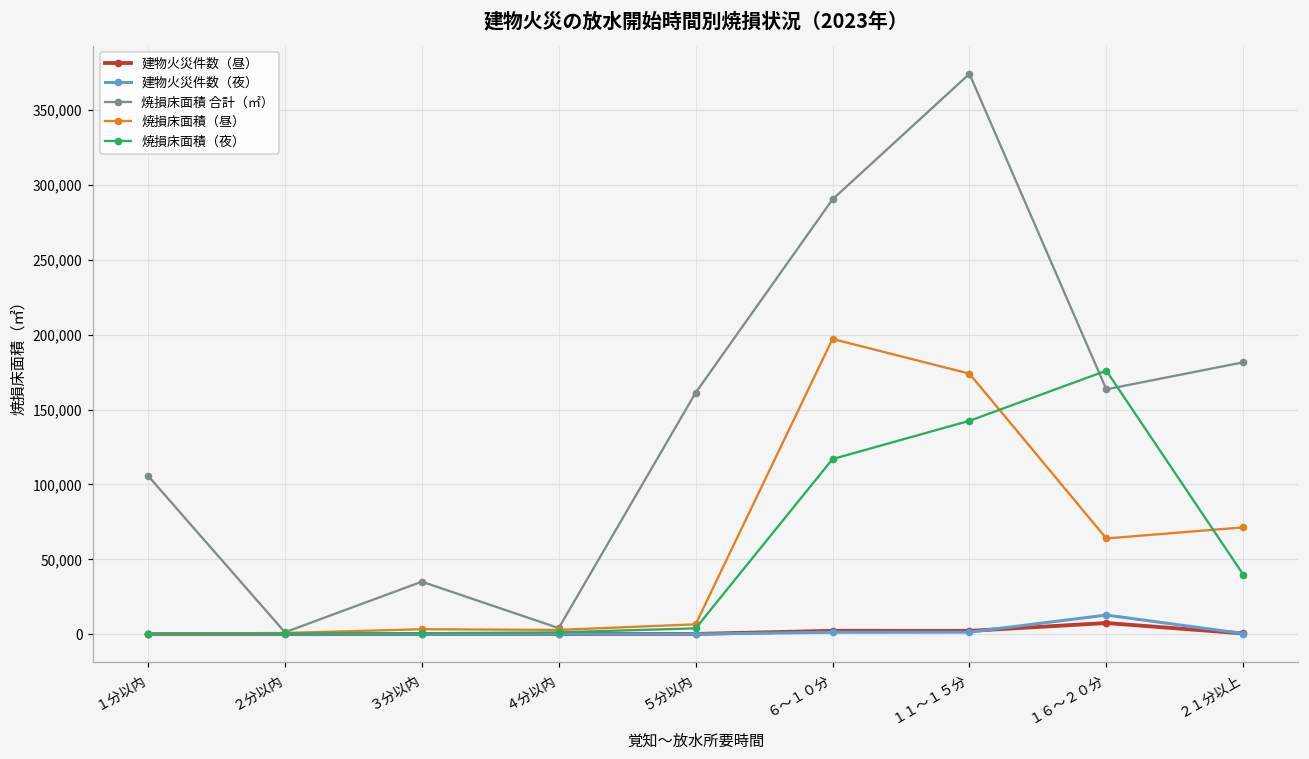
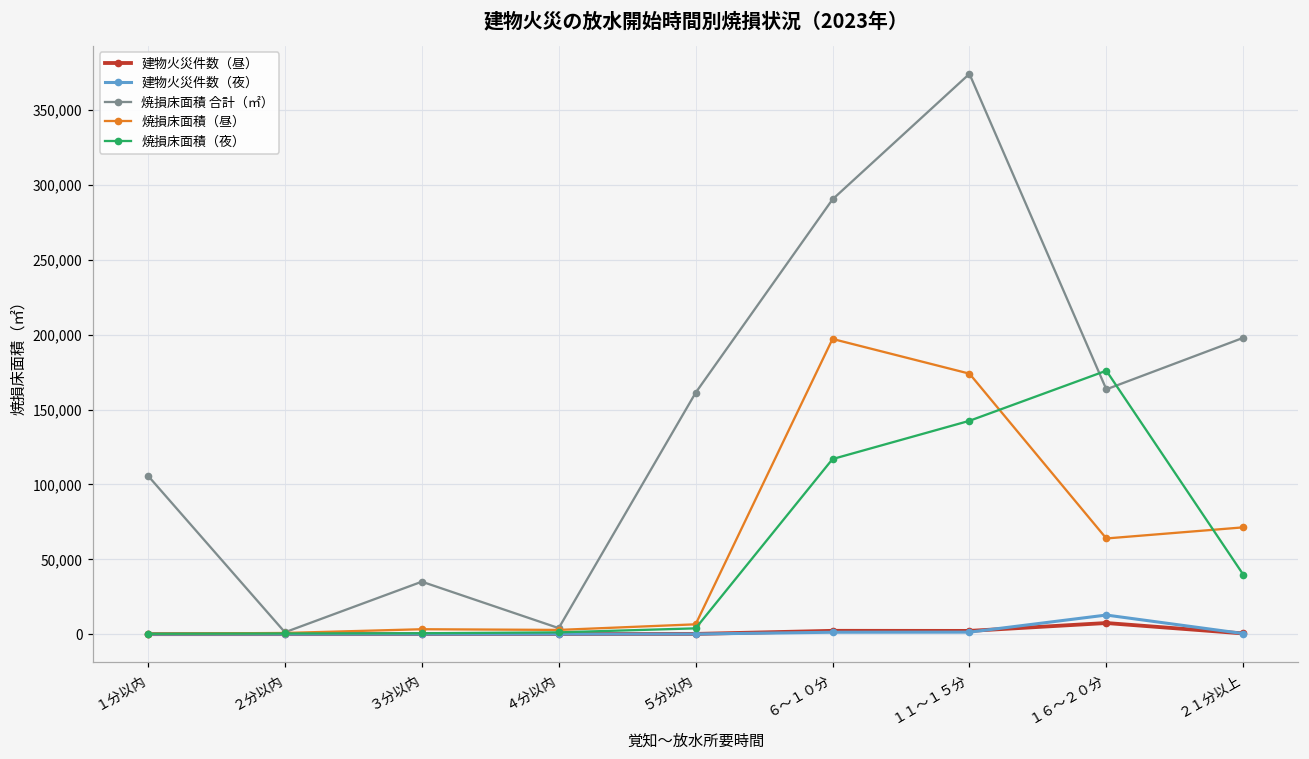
  {
    "建物火災件数（昼）": {
      "１６～２０分": "7,000"
    },
    "建物火災件数（夜）": {
      "１６～２０分": "13,000"
    },
    "焼損床面積 合計（㎡）": {
      "１分以内": "106,000",
      "３分以内": "35,000",
      "５分以内": "161,000",
      "６～１０分": "290,000",
      "１１～１５分": "374,000",
      "１６～２０分": "164,000",
-     "２１分以上": "182,000"
+     "２１分以上": "198,000"
    },
    "焼損床面積（昼）": {
      "３分以内": "3,000",
      "５分以内": "7,000",
      "６～１０分": "197,000",
      "１１～１５分": "174,000",
      "１６～２０分": "64,000",
      "２１分以上": "71,000"
    },
    "焼損床面積（夜）": {
      "５分以内": "4,000",
      "６～１０分": "117,000",
      "１１～１５分": "143,000",
      "１６～２０分": "176,000",
      "２１分以上": "40,000"
    }
  }
